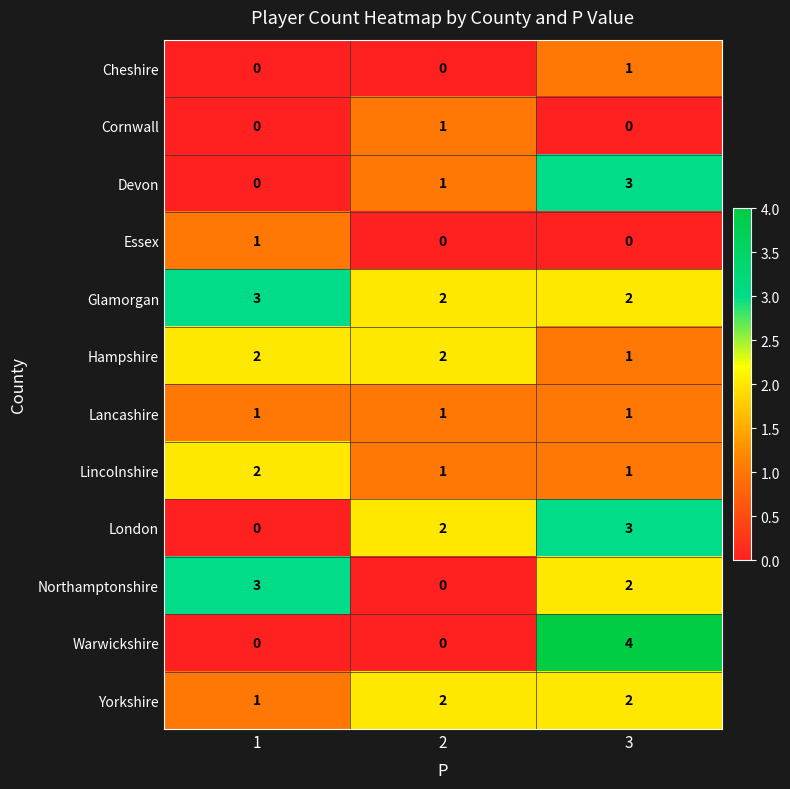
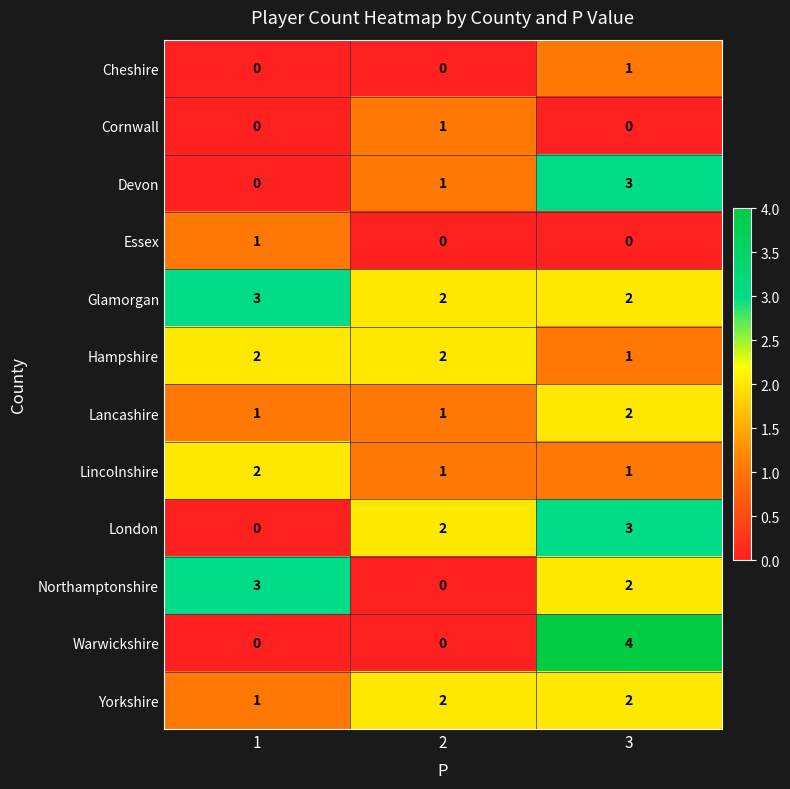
  {
    "Cheshire": {
      "1": 0,
      "2": 0,
      "3": 1
    },
    "Cornwall": {
      "1": 0,
      "2": 1,
      "3": 0
    },
    "Devon": {
      "1": 0,
      "2": 1,
      "3": 3
    },
    "Essex": {
      "1": 1,
      "2": 0,
      "3": 0
    },
    "Glamorgan": {
      "1": 3,
      "2": 2,
      "3": 2
    },
    "Hampshire": {
      "1": 2,
      "2": 2,
      "3": 1
    },
    "Lancashire": {
      "1": 1,
      "2": 1,
-     "3": 1
+     "3": 2
    },
    "Lincolnshire": {
      "1": 2,
      "2": 1,
      "3": 1
    },
    "London": {
      "1": 0,
      "2": 2,
      "3": 3
    },
    "Northamptonshire": {
      "1": 3,
      "2": 0,
      "3": 2
    },
    "Warwickshire": {
      "1": 0,
      "2": 0,
      "3": 4
    },
    "Yorkshire": {
      "1": 1,
      "2": 2,
      "3": 2
    }
  }
